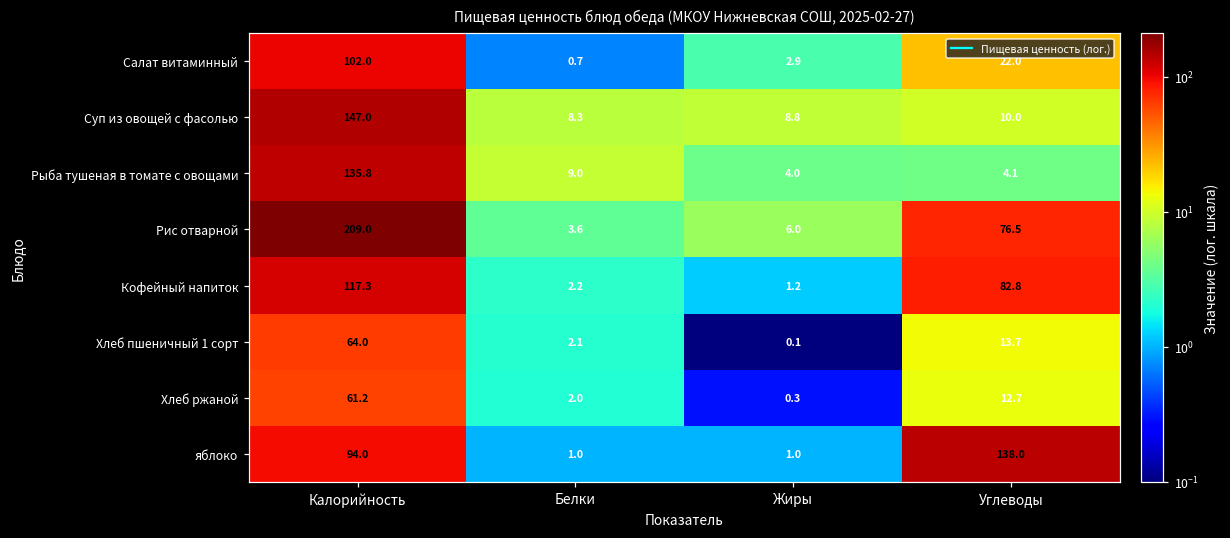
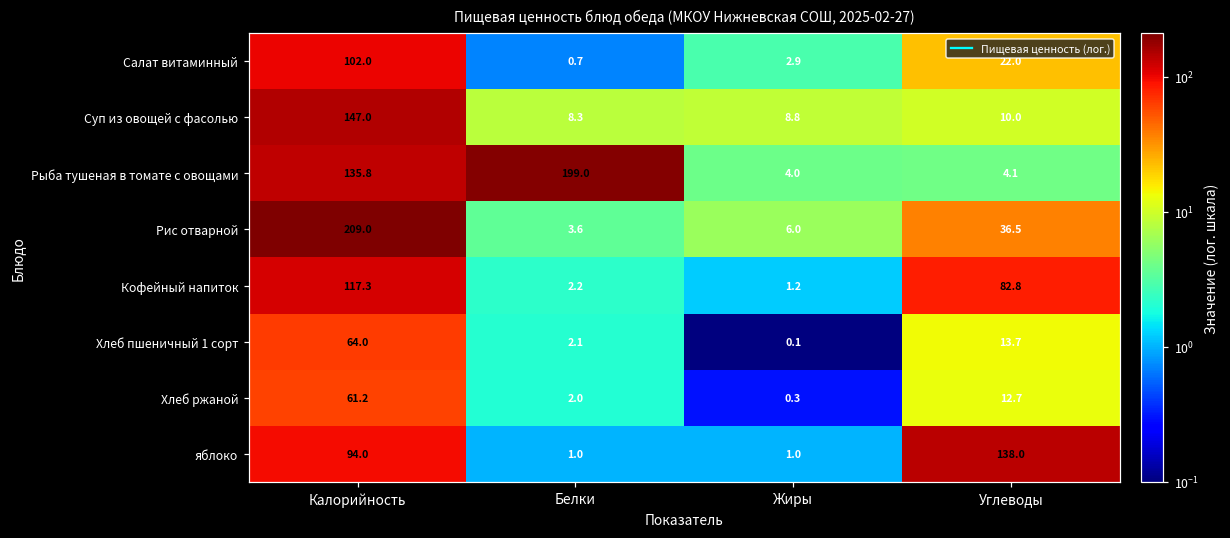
  {
    "Салат витаминный": {
      "Калорийность": 102.0,
      "Белки": 0.7,
      "Жиры": 2.9
    },
    "Суп из овощей с фасолью": {
      "Калорийность": 147.0,
      "Белки": 8.3,
      "Жиры": 8.8,
      "Углеводы": 10.0
    },
    "Рыба тушеная в томате с овощами": {
      "Калорийность": 135.8,
-     "Белки": 9.0,
+     "Белки": 199.0,
      "Жиры": 4.0,
      "Углеводы": 4.1
    },
    "Рис отварной": {
      "Калорийность": 209.0,
      "Белки": 3.6,
      "Жиры": 6.0,
-     "Углеводы": 76.5
+     "Углеводы": 36.5
    },
    "Кофейный напиток": {
      "Калорийность": 117.3,
      "Белки": 2.2,
      "Жиры": 1.2,
      "Углеводы": 82.8
    },
    "Хлеб пшеничный 1 сорт": {
      "Калорийность": 64.0,
      "Белки": 2.1,
      "Жиры": 0.1,
      "Углеводы": 13.7
    },
    "Хлеб ржаной": {
      "Калорийность": 61.2,
      "Белки": 2.0,
      "Жиры": 0.3,
      "Углеводы": 12.7
    },
    "яблоко": {
      "Калорийность": 94.0,
      "Белки": 1.0,
      "Жиры": 1.0,
      "Углеводы": 138.0
    }
  }
